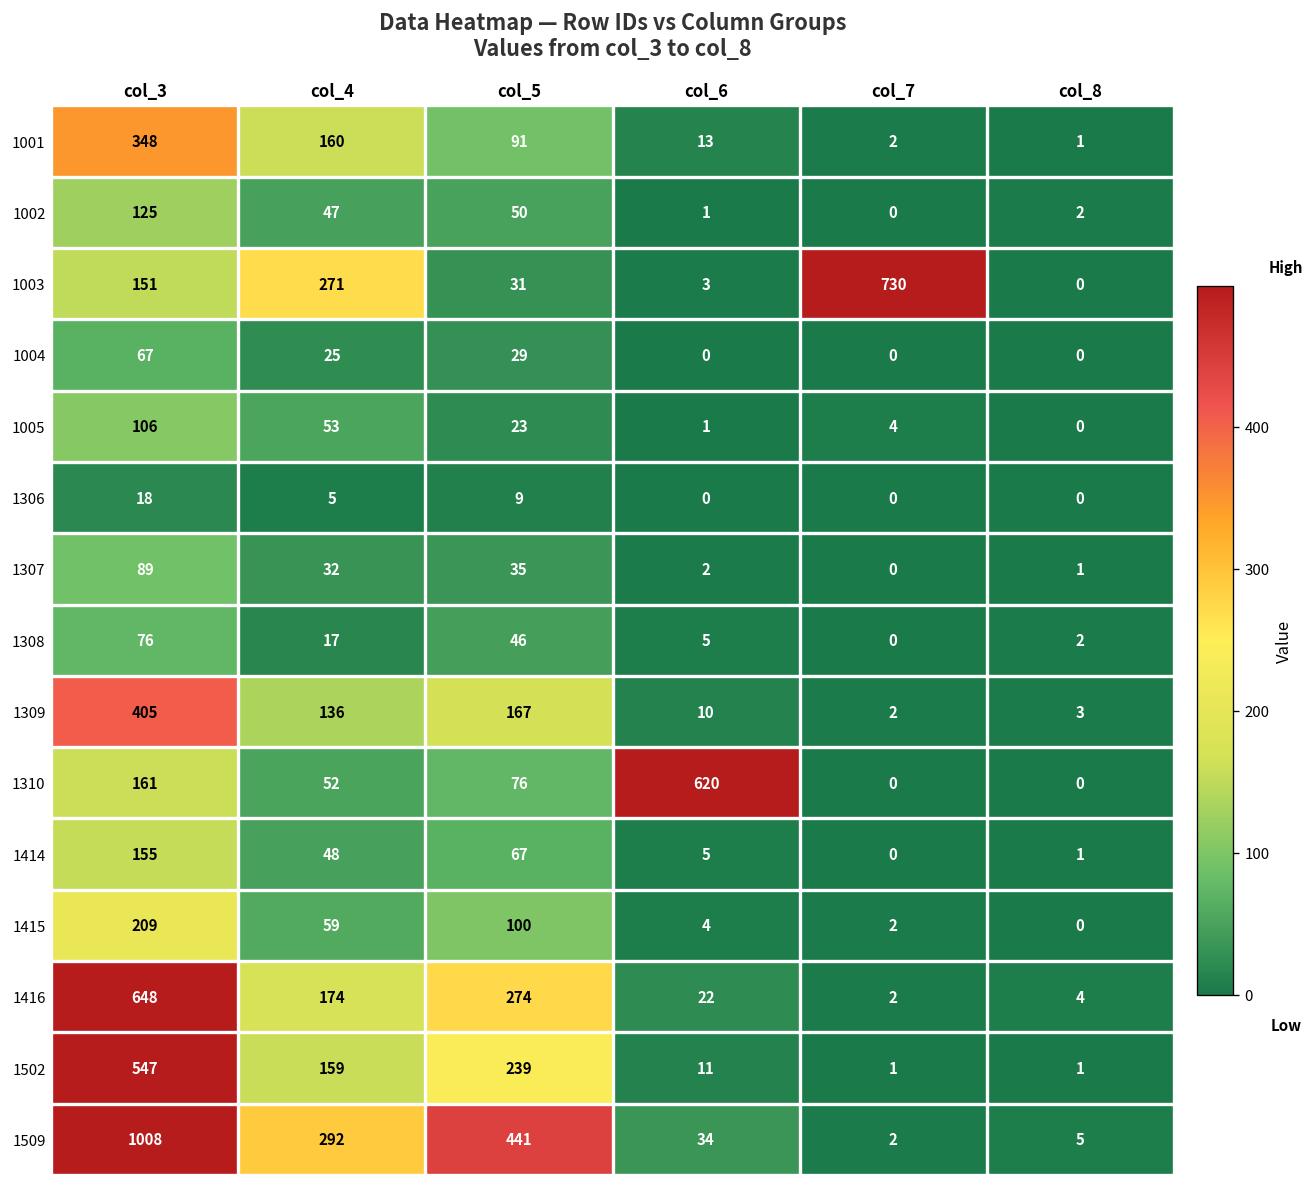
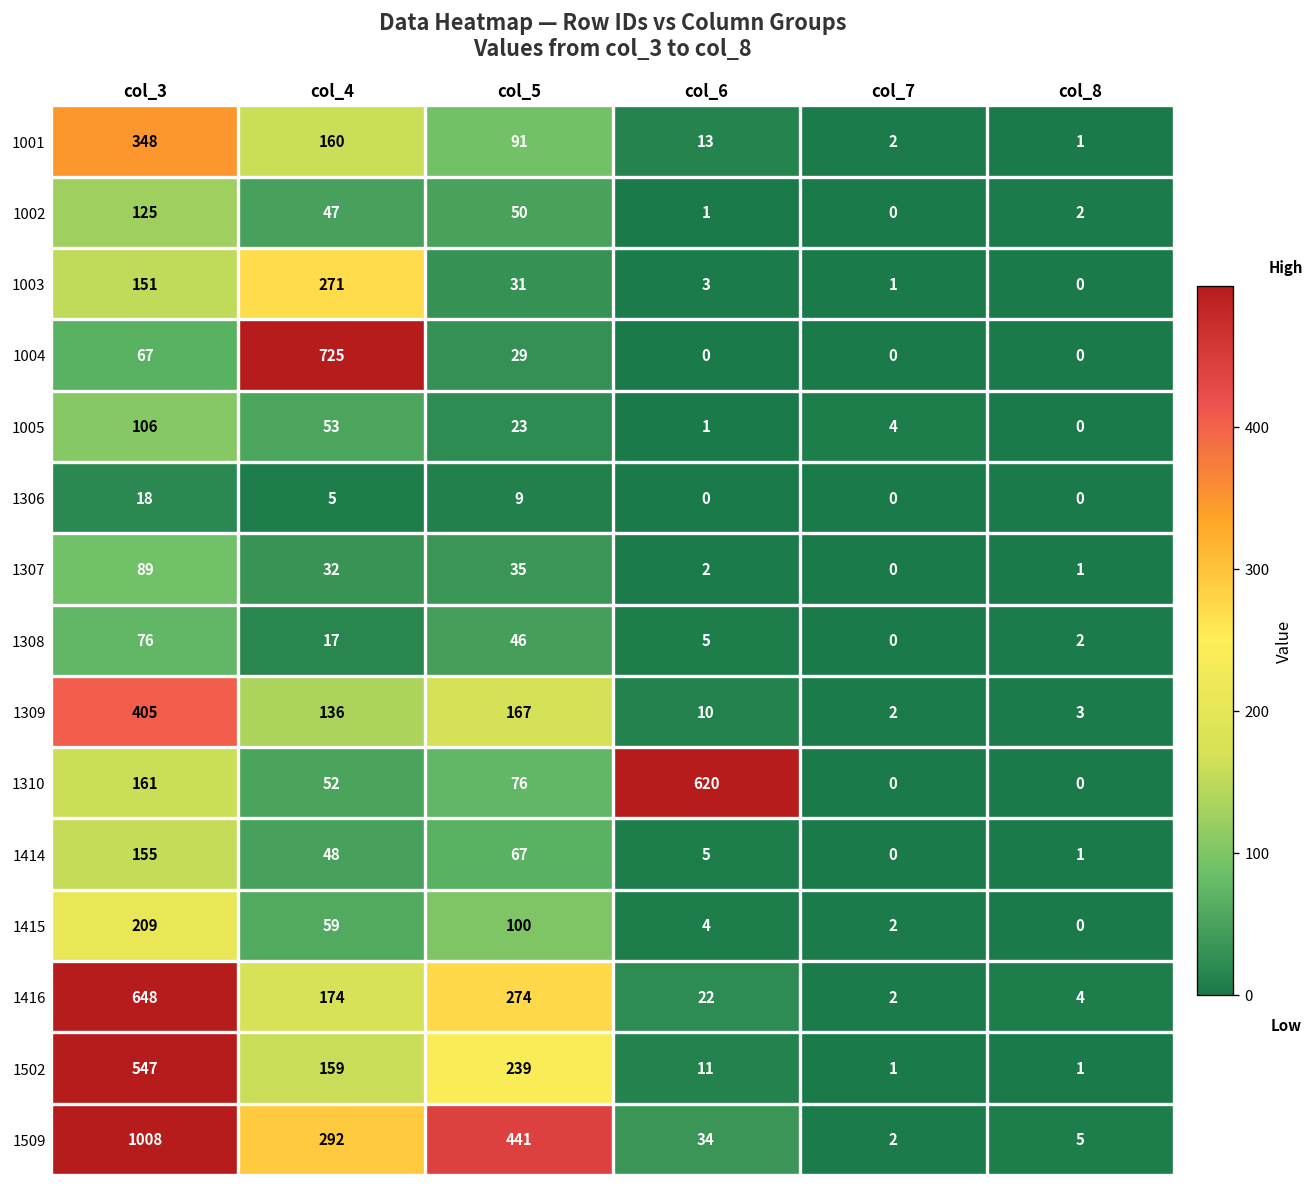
  {
    "1001": {
      "col_3": 348,
      "col_4": 160,
      "col_5": 91,
      "col_6": 13,
      "col_7": 2,
      "col_8": 1
    },
    "1002": {
      "col_3": 125,
      "col_4": 47,
      "col_5": 50,
      "col_6": 1,
      "col_7": 0,
      "col_8": 2
    },
    "1003": {
      "col_3": 151,
      "col_4": 271,
      "col_5": 31,
      "col_6": 3,
-     "col_7": 730,
+     "col_7": 1,
      "col_8": 0
    },
    "1004": {
      "col_3": 67,
-     "col_4": 25,
+     "col_4": 725,
      "col_5": 29,
      "col_6": 0,
      "col_7": 0,
      "col_8": 0
    },
    "1005": {
      "col_3": 106,
      "col_4": 53,
      "col_5": 23,
      "col_6": 1,
      "col_7": 4,
      "col_8": 0
    },
    "1306": {
      "col_3": 18,
      "col_4": 5,
      "col_5": 9,
      "col_6": 0,
      "col_7": 0,
      "col_8": 0
    },
    "1307": {
      "col_3": 89,
      "col_4": 32,
      "col_5": 35,
      "col_6": 2,
      "col_7": 0,
      "col_8": 1
    },
    "1308": {
      "col_3": 76,
      "col_4": 17,
      "col_5": 46,
      "col_6": 5,
      "col_7": 0,
      "col_8": 2
    },
    "1309": {
      "col_3": 405,
      "col_4": 136,
      "col_5": 167,
      "col_6": 10,
      "col_7": 2,
      "col_8": 3
    },
    "1310": {
      "col_3": 161,
      "col_4": 52,
      "col_5": 76,
      "col_6": 620,
      "col_7": 0,
      "col_8": 0
    },
    "1414": {
      "col_3": 155,
      "col_4": 48,
      "col_5": 67,
      "col_6": 5,
      "col_7": 0,
      "col_8": 1
    },
    "1415": {
      "col_3": 209,
      "col_4": 59,
      "col_5": 100,
      "col_6": 4,
      "col_7": 2,
      "col_8": 0
    },
    "1416": {
      "col_3": 648,
      "col_4": 174,
      "col_5": 274,
      "col_6": 22,
      "col_7": 2,
      "col_8": 4
    },
    "1502": {
      "col_3": 547,
      "col_4": 159,
      "col_5": 239,
      "col_6": 11,
      "col_7": 1,
      "col_8": 1
    },
    "1509": {
      "col_3": 1008,
      "col_4": 292,
      "col_5": 441,
      "col_6": 34,
      "col_7": 2,
      "col_8": 5
    }
  }
